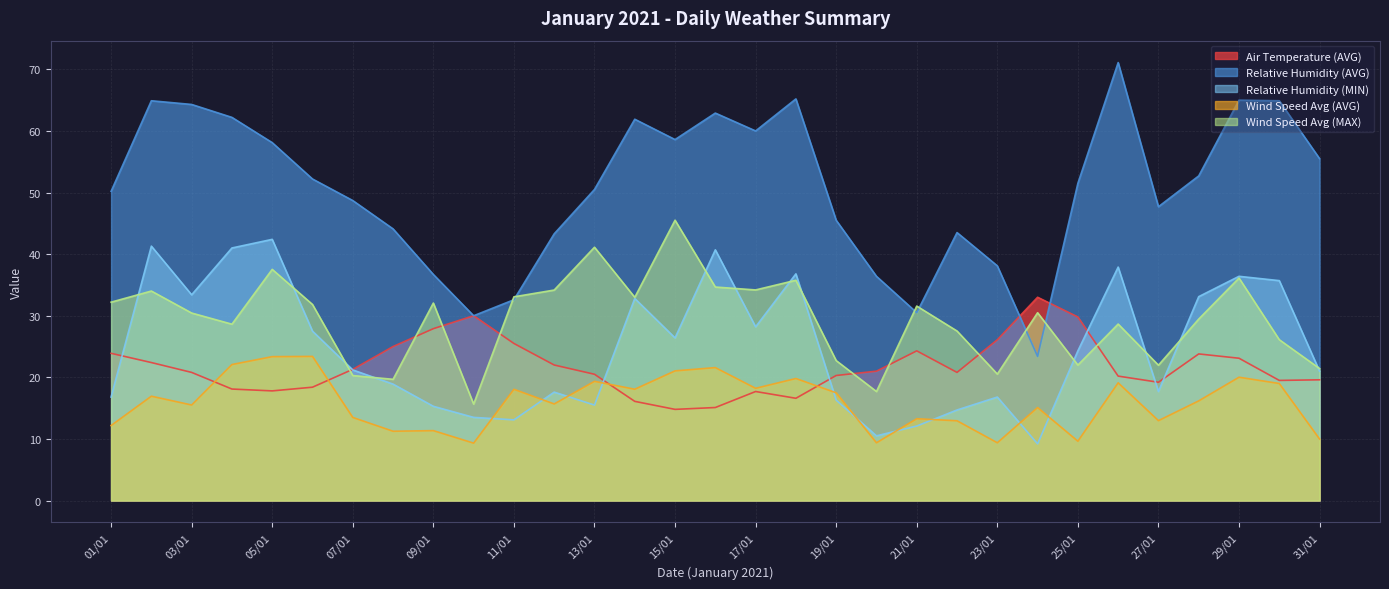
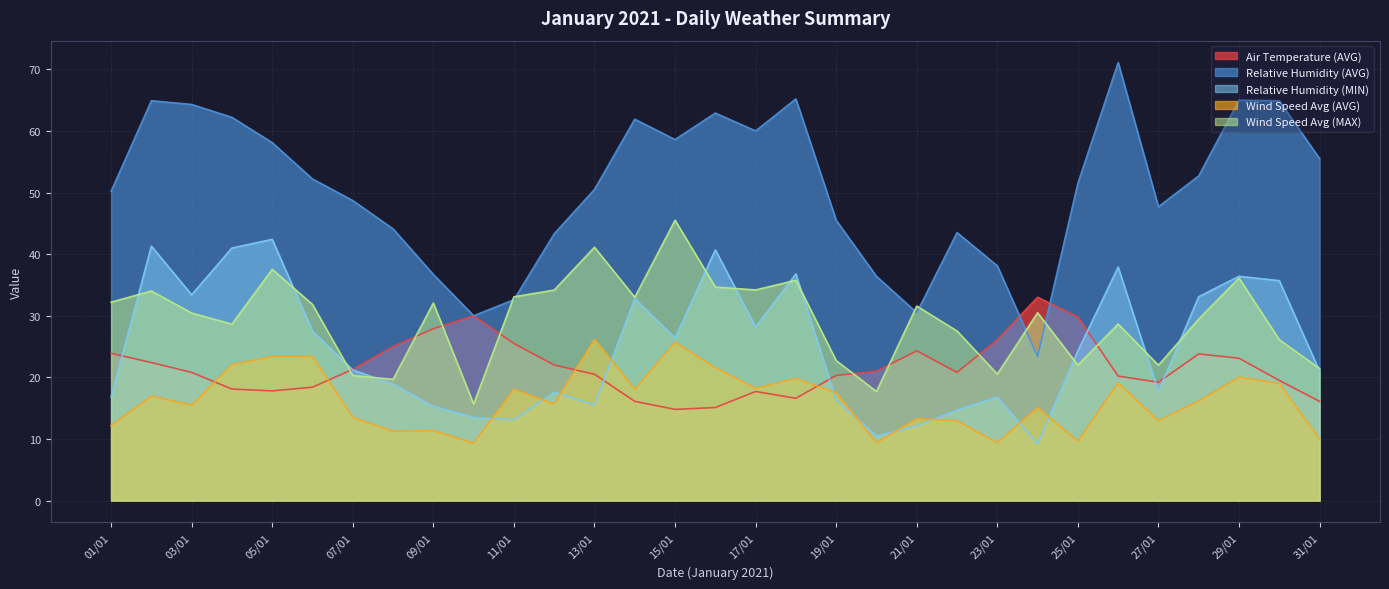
  {
    "Air Temperature (AVG)": {
      "01/01": 24,
      "03/01": 21,
      "05/01": 18,
      "09/01": 28,
      "11/01": 26,
      "13/01": 21,
      "15/01": 15,
      "17/01": 18,
      "19/01": 20,
      "21/01": 24,
      "23/01": 26,
      "25/01": 30,
      "27/01": 19,
      "29/01": 23,
-     "31/01": 20
+     "31/01": 16
    },
    "Wind Speed Avg (AVG)": {
      "01/01": 12,
      "03/01": 16,
      "05/01": 23,
      "07/01": 13,
      "09/01": 11,
      "11/01": 18,
-     "13/01": 19,
-     "15/01": 21,
+     "13/01": 26,
+     "15/01": 26,
      "17/01": 18,
      "19/01": 17,
      "21/01": 13,
      "23/01": 9,
      "25/01": 10,
      "27/01": 13,
      "29/01": 20,
      "31/01": 10
    },
    "Wind Speed Avg (MAX)": {
      "01/01": 32,
      "03/01": 30,
      "05/01": 38,
      "07/01": 20,
      "09/01": 32,
      "11/01": 33,
      "13/01": 41,
      "15/01": 46,
      "17/01": 34,
      "19/01": 23,
      "21/01": 32,
      "23/01": 21,
      "25/01": 22,
      "27/01": 22,
      "31/01": 21
    }
  }
